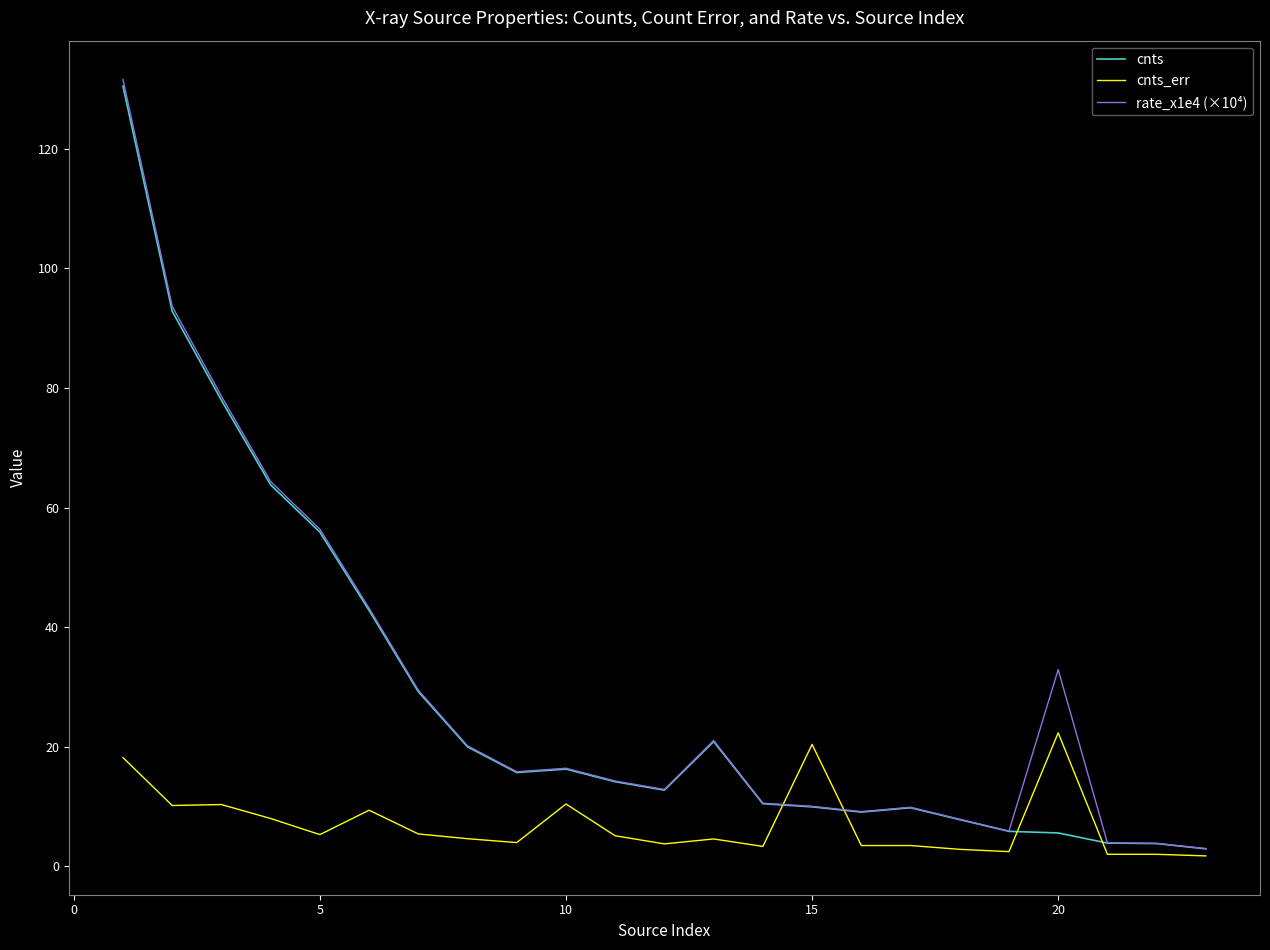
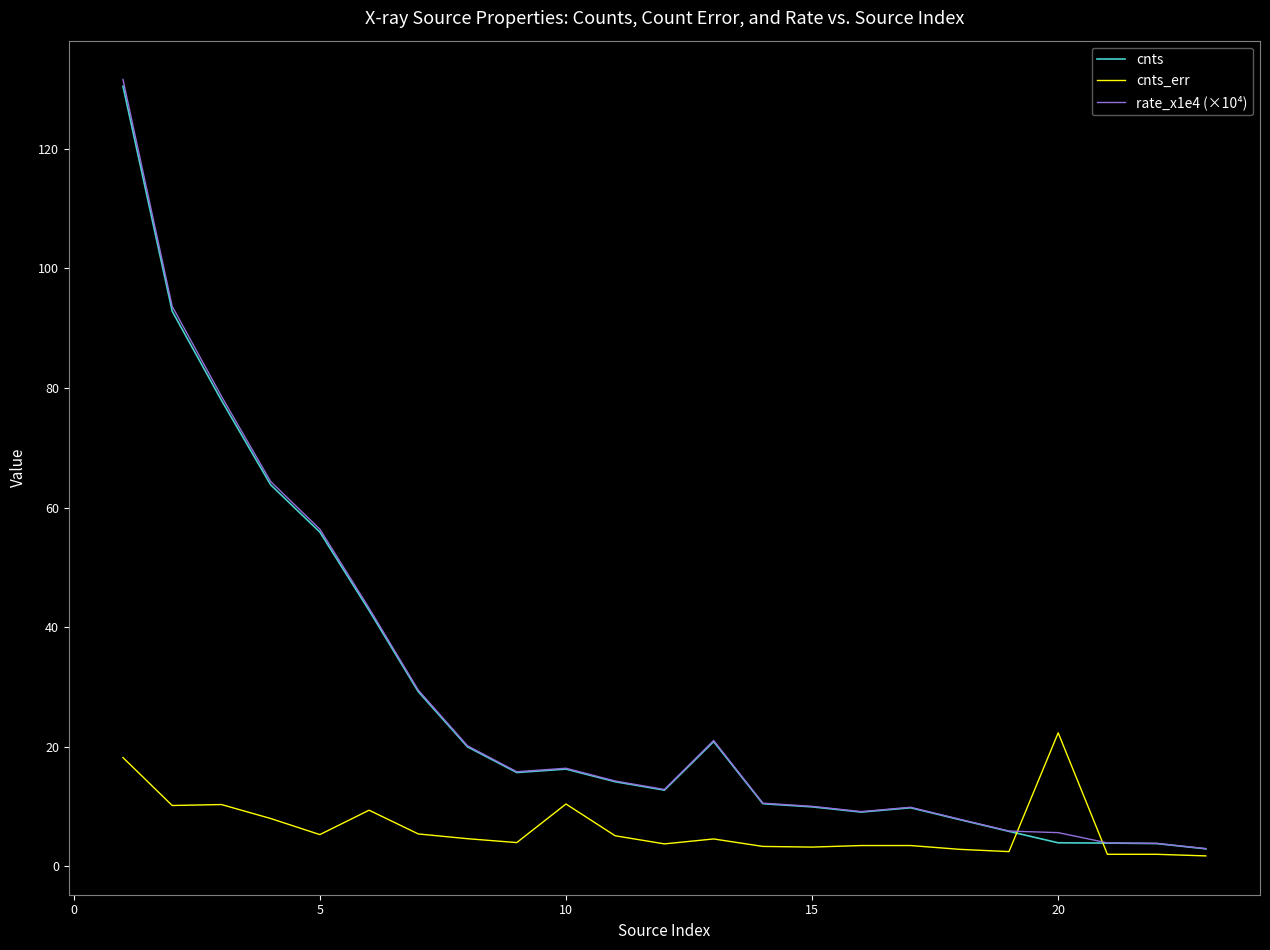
  {
    "cnts": {
      "5": 56,
-     "20": 6
+     "20": 4
    },
    "cnts_err": {
      "5": 5,
      "10": 10,
-     "15": 20,
+     "15": 3,
      "20": 22
    },
    "rate_x1e4 (×10⁴)": {
      "5": 56,
-     "20": 33
+     "20": 6
    }
  }
